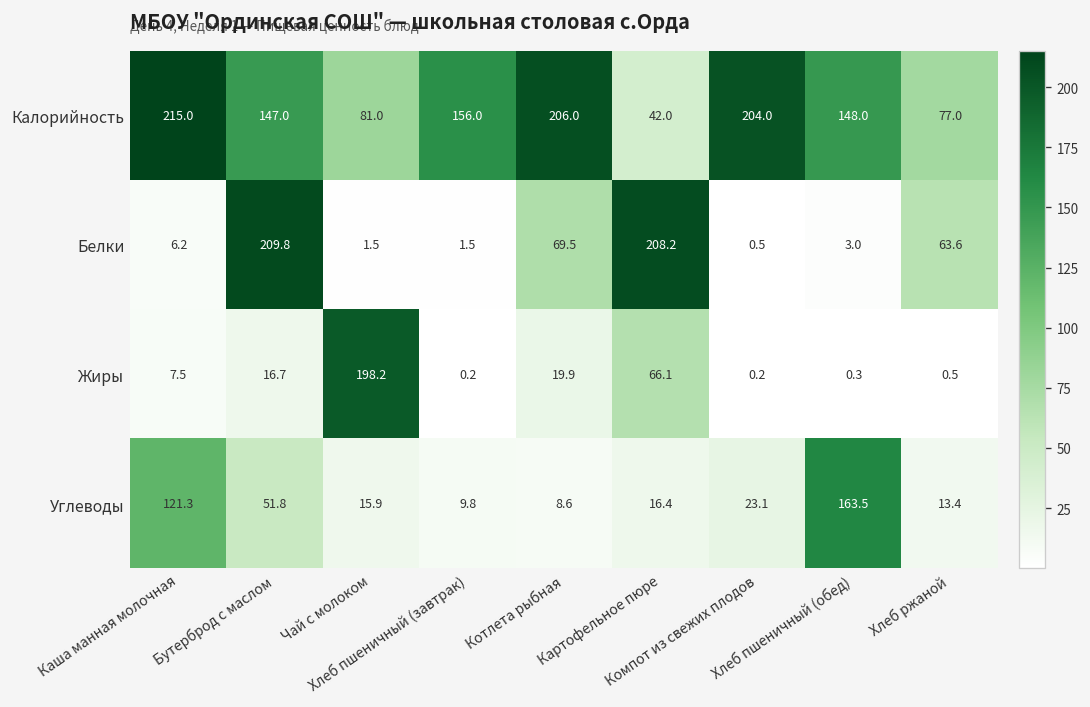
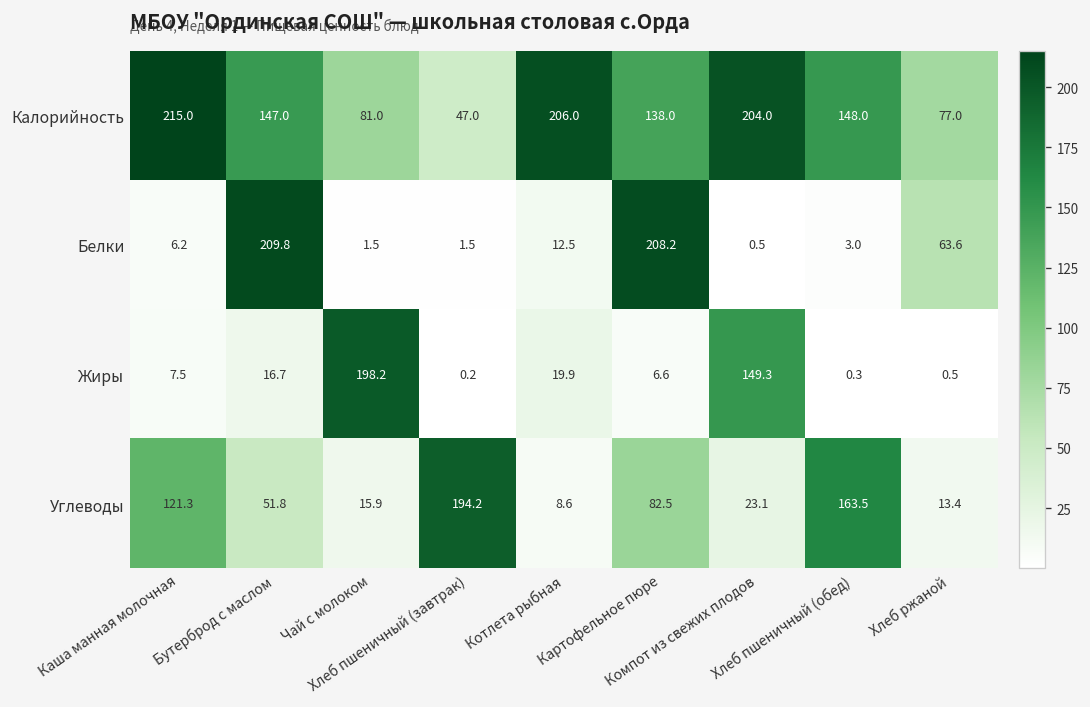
  {
    "Калорийность": {
      "Каша манная молочная": 215.0,
      "Бутерброд с маслом": 147.0,
      "Чай с молоком": 81.0,
-     "Хлеб пшеничный (завтрак)": 156.0,
+     "Хлеб пшеничный (завтрак)": 47.0,
      "Котлета рыбная": 206.0,
-     "Картофельное пюре": 42.0,
+     "Картофельное пюре": 138.0,
      "Компот из свежих плодов": 204.0,
      "Хлеб пшеничный (обед)": 148.0,
      "Хлеб ржаной": 77.0
    },
    "Белки": {
      "Каша манная молочная": 6.2,
      "Бутерброд с маслом": 209.8,
      "Чай с молоком": 1.5,
      "Хлеб пшеничный (завтрак)": 1.5,
-     "Котлета рыбная": 69.5,
+     "Котлета рыбная": 12.5,
      "Картофельное пюре": 208.2,
      "Компот из свежих плодов": 0.5,
      "Хлеб пшеничный (обед)": 3.0,
      "Хлеб ржаной": 63.6
    },
    "Жиры": {
      "Каша манная молочная": 7.5,
      "Бутерброд с маслом": 16.7,
      "Чай с молоком": 198.2,
      "Хлеб пшеничный (завтрак)": 0.2,
      "Котлета рыбная": 19.9,
-     "Картофельное пюре": 66.1,
-     "Компот из свежих плодов": 0.2,
+     "Картофельное пюре": 6.6,
+     "Компот из свежих плодов": 149.3,
      "Хлеб пшеничный (обед)": 0.3,
      "Хлеб ржаной": 0.5
    },
    "Углеводы": {
      "Каша манная молочная": 121.3,
      "Бутерброд с маслом": 51.8,
      "Чай с молоком": 15.9,
-     "Хлеб пшеничный (завтрак)": 9.8,
+     "Хлеб пшеничный (завтрак)": 194.2,
      "Котлета рыбная": 8.6,
-     "Картофельное пюре": 16.4,
+     "Картофельное пюре": 82.5,
      "Компот из свежих плодов": 23.1,
      "Хлеб пшеничный (обед)": 163.5,
      "Хлеб ржаной": 13.4
    }
  }
